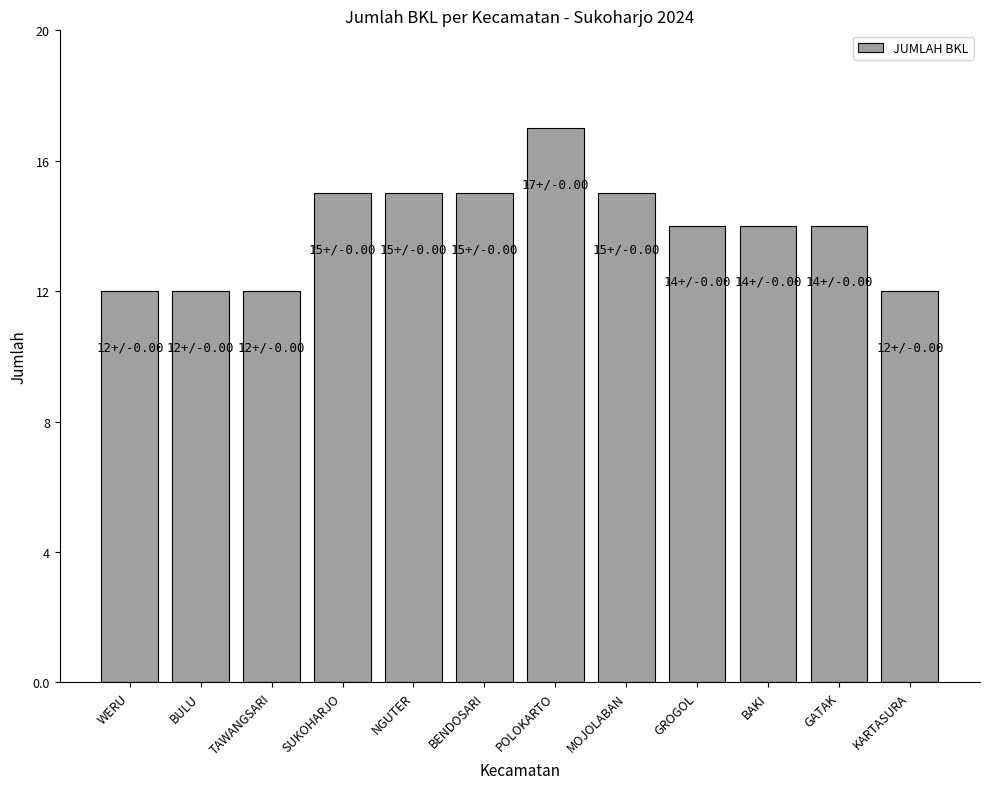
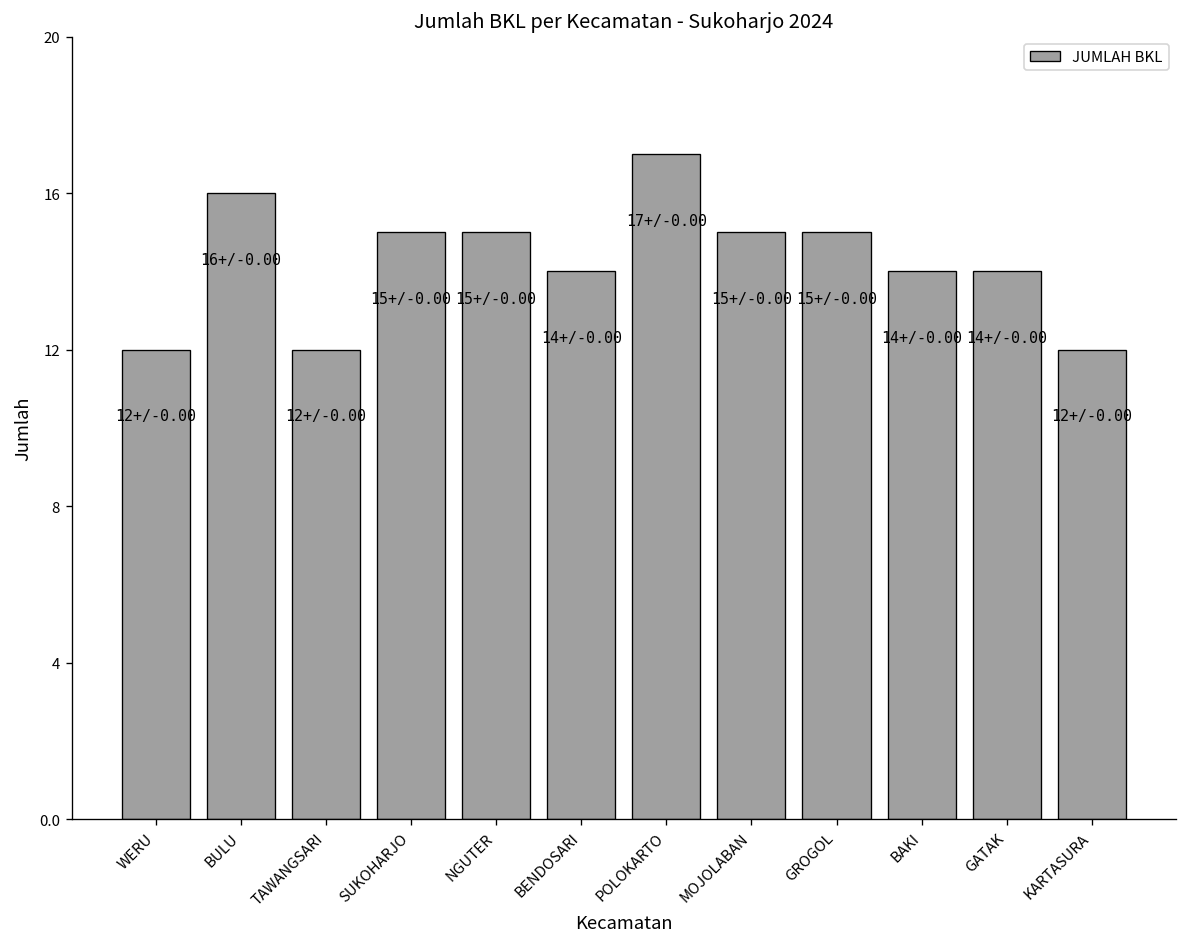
  {
    "WERU": "12+/",
-   "BULU": "12+/",
+   "BULU": "16+/",
    "TAWANGSARI": "12+/",
    "SUKOHARJO": "15+/",
    "NGUTER": "15+/",
-   "BENDOSARI": "15+/",
+   "BENDOSARI": "14+/",
    "POLOKARTO": "17+/",
    "MOJOLABAN": "15+/",
-   "GROGOL": "14+/",
+   "GROGOL": "15+/",
    "BAKI": "14+/",
    "GATAK": "14+/",
    "KARTASURA": "12+/"
  }
